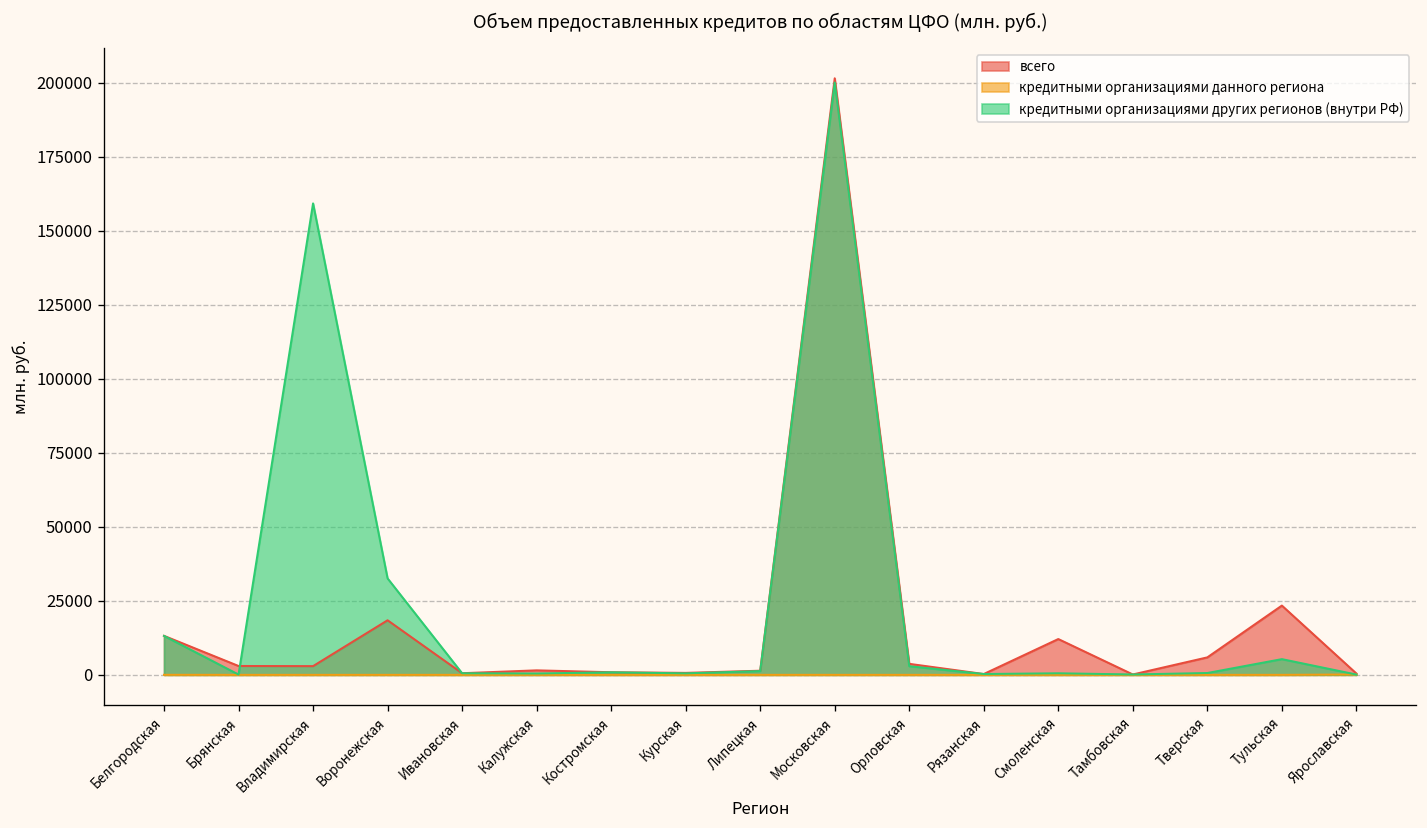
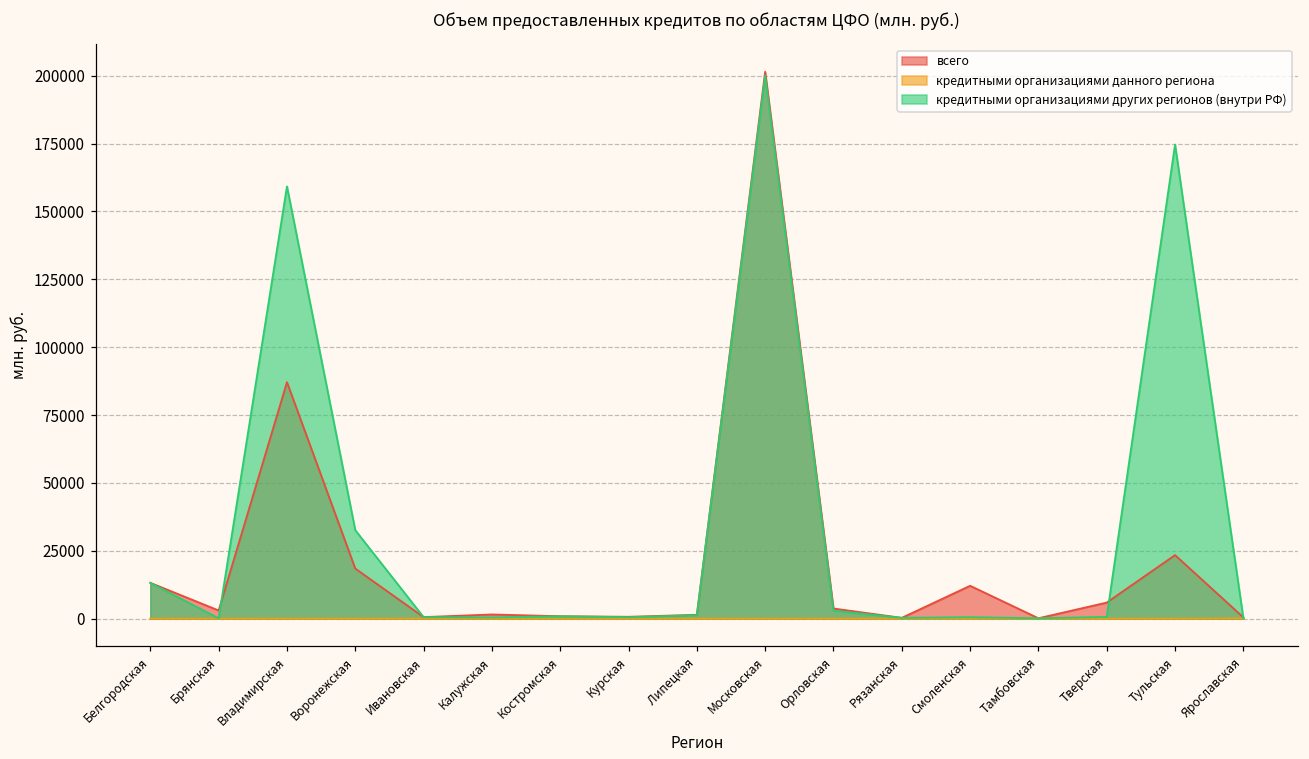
  {
    "всего": {
      "Брянская": 3000,
-     "Владимирская": 3000,
+     "Владимирская": 87000,
      "Воронежская": 18000,
      "Калужская": 2000,
      "Московская": 201000,
      "Смоленская": 12000,
      "Тверская": 6000,
      "Тульская": 23000
    },
    "кредитными организациями данного региона": {
      "Белгородская": 0,
      "Владимирская": 0,
      "Воронежская": 0,
      "Липецкая": 0,
      "Московская": 0,
      "Орловская": 0,
      "Тульская": 0
    },
    "кредитными организациями других регионов (внутри РФ)": {
      "Владимирская": 159000,
      "Воронежская": 33000,
      "Московская": 200000,
-     "Тульская": 5000
+     "Тульская": 175000
    }
  }
